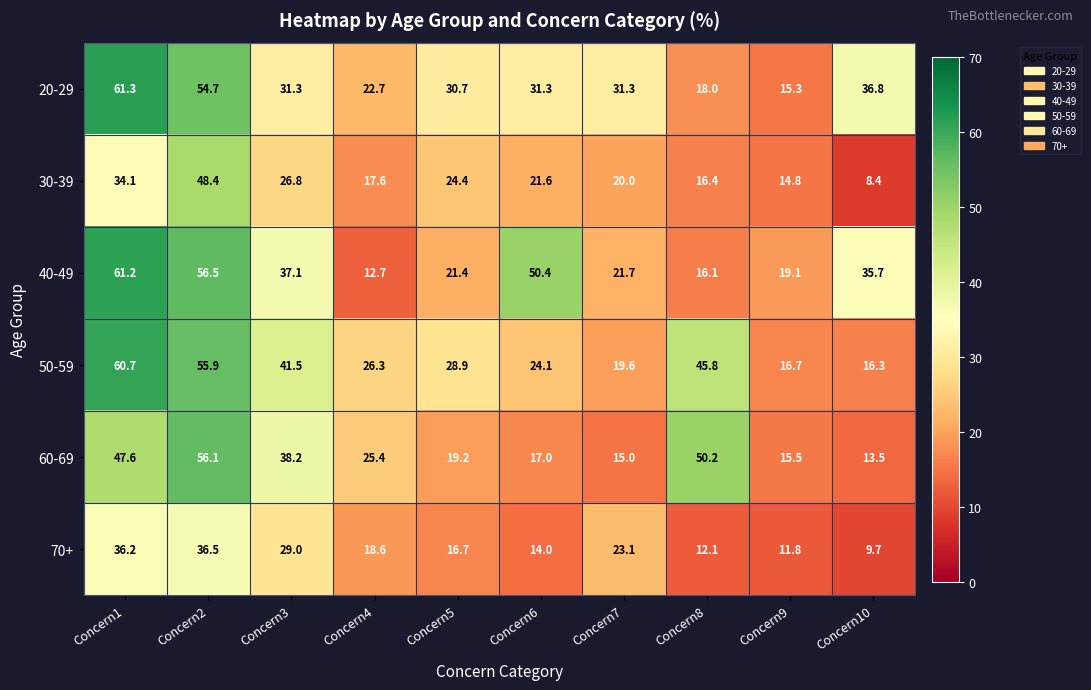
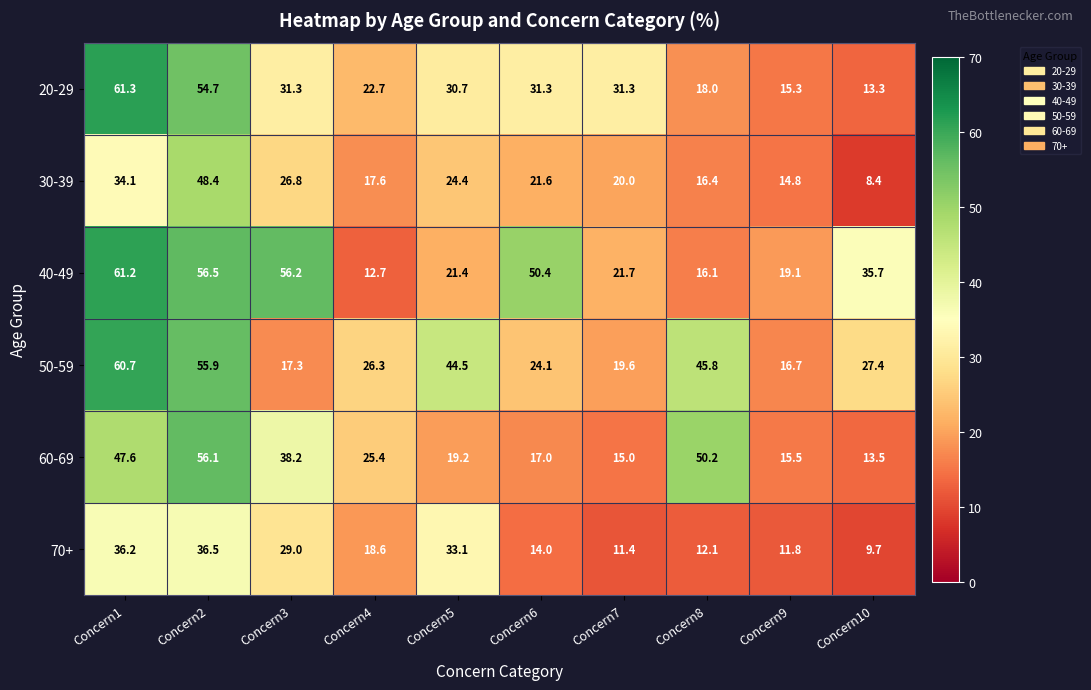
  {
    "20-29": {
      "Concern1": 61.3,
      "Concern2": 54.7,
      "Concern3": 31.3,
      "Concern4": 22.7,
      "Concern5": 30.7,
      "Concern6": 31.3,
      "Concern7": 31.3,
      "Concern8": 18.0,
      "Concern9": 15.3,
-     "Concern10": 36.8
+     "Concern10": 13.3
    },
    "30-39": {
      "Concern1": 34.1,
      "Concern2": 48.4,
      "Concern3": 26.8,
      "Concern4": 17.6,
      "Concern5": 24.4,
      "Concern6": 21.6,
      "Concern7": 20.0,
      "Concern8": 16.4,
      "Concern9": 14.8,
      "Concern10": 8.4
    },
    "40-49": {
      "Concern1": 61.2,
      "Concern2": 56.5,
-     "Concern3": 37.1,
+     "Concern3": 56.2,
      "Concern4": 12.7,
      "Concern5": 21.4,
      "Concern6": 50.4,
      "Concern7": 21.7,
      "Concern8": 16.1,
      "Concern9": 19.1,
      "Concern10": 35.7
    },
    "50-59": {
      "Concern1": 60.7,
      "Concern2": 55.9,
-     "Concern3": 41.5,
+     "Concern3": 17.3,
      "Concern4": 26.3,
-     "Concern5": 28.9,
+     "Concern5": 44.5,
      "Concern6": 24.1,
      "Concern7": 19.6,
      "Concern8": 45.8,
      "Concern9": 16.7,
-     "Concern10": 16.3
+     "Concern10": 27.4
    },
    "60-69": {
      "Concern1": 47.6,
      "Concern2": 56.1,
      "Concern3": 38.2,
      "Concern4": 25.4,
      "Concern5": 19.2,
      "Concern6": 17.0,
      "Concern7": 15.0,
      "Concern8": 50.2,
      "Concern9": 15.5,
      "Concern10": 13.5
    },
    "70+": {
      "Concern1": 36.2,
      "Concern2": 36.5,
      "Concern3": 29.0,
      "Concern4": 18.6,
-     "Concern5": 16.7,
+     "Concern5": 33.1,
      "Concern6": 14.0,
-     "Concern7": 23.1,
+     "Concern7": 11.4,
      "Concern8": 12.1,
      "Concern9": 11.8,
      "Concern10": 9.7
    }
  }
